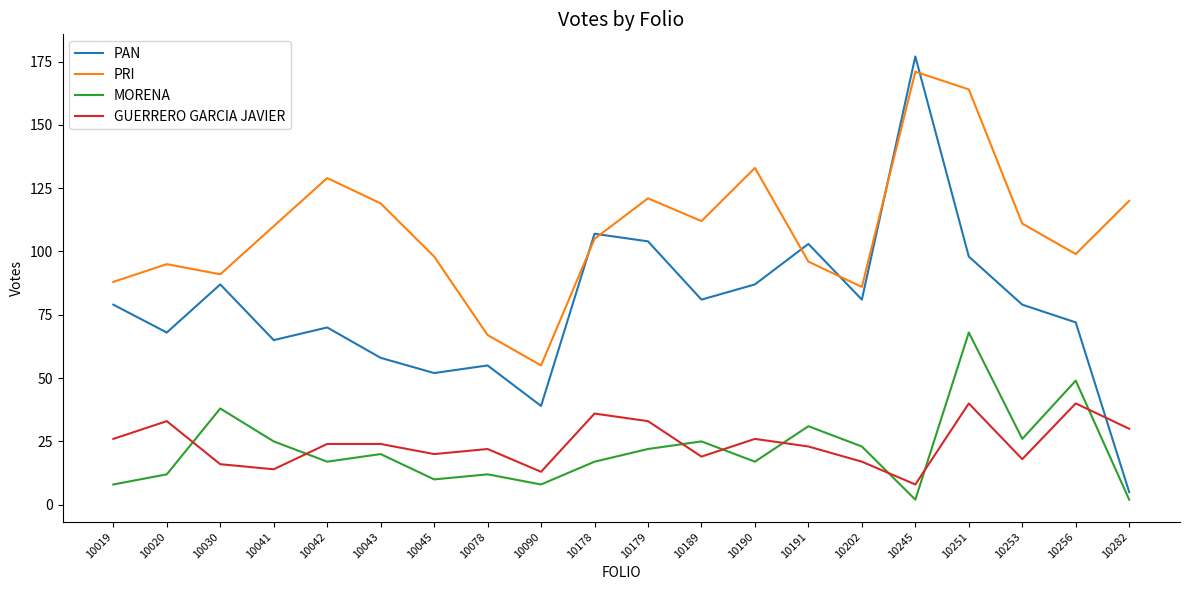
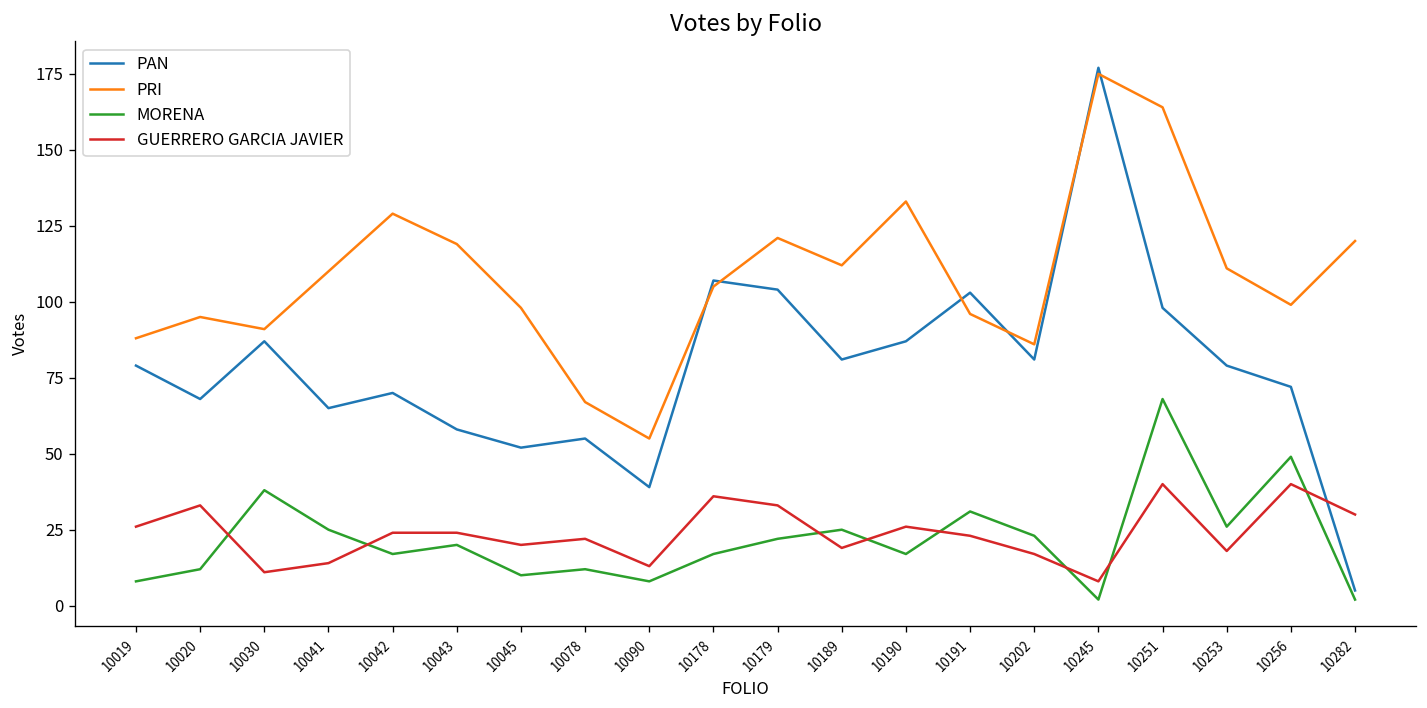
  {
    "PAN": {
      "10019": 79,
      "10020": 68,
      "10030": 87,
      "10041": 65,
      "10042": 70,
      "10043": 58,
      "10045": 52,
      "10078": 55,
      "10090": 39,
      "10178": 107,
      "10179": 104,
      "10189": 81,
      "10190": 87,
      "10191": 103,
      "10202": 81,
      "10245": 177,
      "10251": 98,
      "10253": 79,
      "10256": 72,
      "10282": 5
    },
    "PRI": {
      "10019": 88,
      "10020": 95,
      "10030": 91,
      "10041": 110,
      "10042": 129,
      "10043": 119,
      "10045": 98,
      "10078": 67,
      "10090": 55,
      "10178": 105,
      "10179": 121,
      "10189": 112,
      "10190": 133,
      "10191": 96,
      "10202": 86,
-     "10245": 171,
+     "10245": 175,
      "10251": 164,
      "10253": 111,
      "10256": 99,
      "10282": 120
    },
    "MORENA": {
      "10019": 8,
      "10020": 12,
      "10030": 38,
      "10041": 25,
      "10042": 17,
      "10043": 20,
      "10045": 10,
      "10078": 12,
      "10090": 8,
      "10178": 17,
      "10179": 22,
      "10189": 25,
      "10190": 17,
      "10191": 31,
      "10202": 23,
      "10245": 2,
      "10251": 68,
      "10253": 26,
      "10256": 49,
      "10282": 2
    },
    "GUERRERO GARCIA JAVIER": {
      "10019": 26,
      "10020": 33,
-     "10030": 16,
+     "10030": 11,
      "10041": 14,
      "10042": 24,
      "10043": 24,
      "10045": 20,
      "10078": 22,
      "10090": 13,
      "10178": 36,
      "10179": 33,
      "10189": 19,
      "10190": 26,
      "10191": 23,
      "10202": 17,
      "10245": 8,
      "10251": 40,
      "10253": 18,
      "10256": 40,
      "10282": 30
    }
  }
